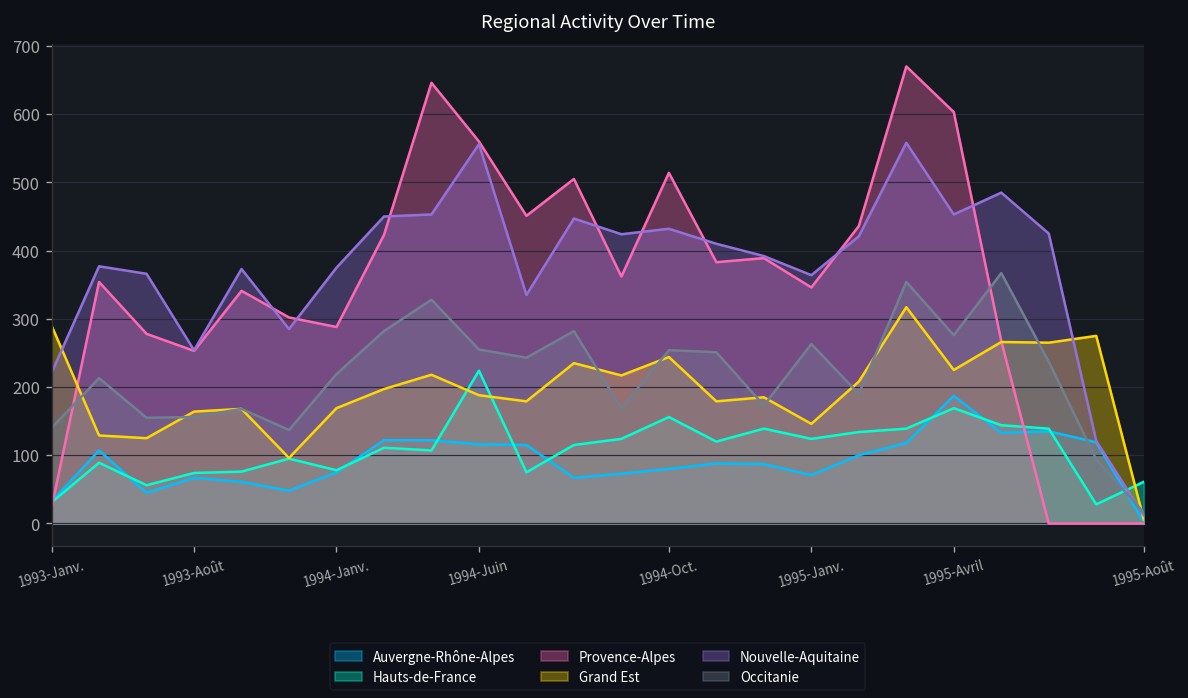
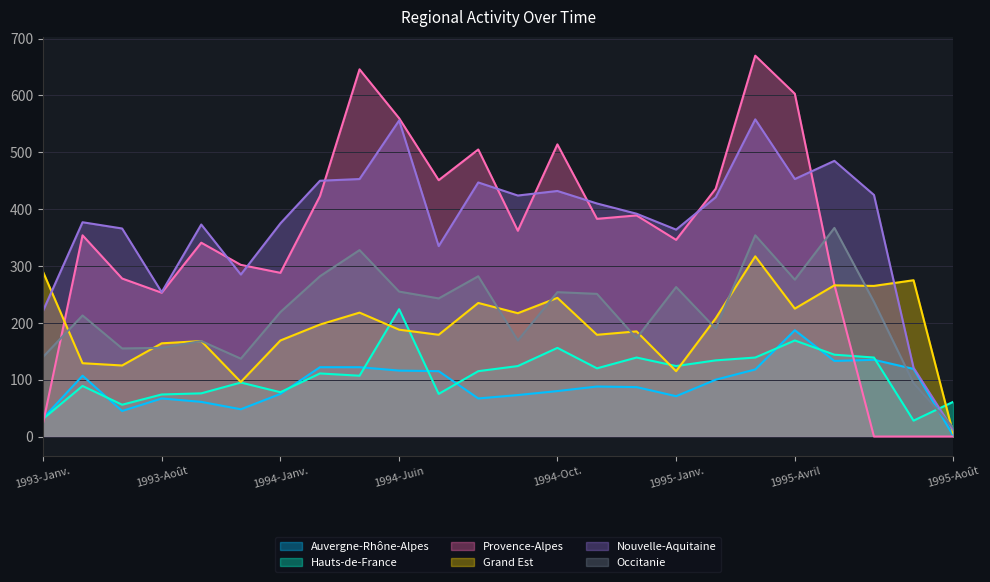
  {
    "Provence-Alpes": {
      "1993-Janv.": 20,
      "1994-Janv.": 290,
      "1994-Oct.": 510,
      "1995-Janv.": 350,
      "1995-Avril": 600
    },
    "Grand Est": {
      "1993-Janv.": 290,
      "1993-Août": 160,
      "1994-Janv.": 170,
      "1994-Juin": 190,
      "1994-Oct.": 240,
-     "1995-Janv.": 150,
+     "1995-Janv.": 120,
      "1995-Avril": 230
    }
  }
